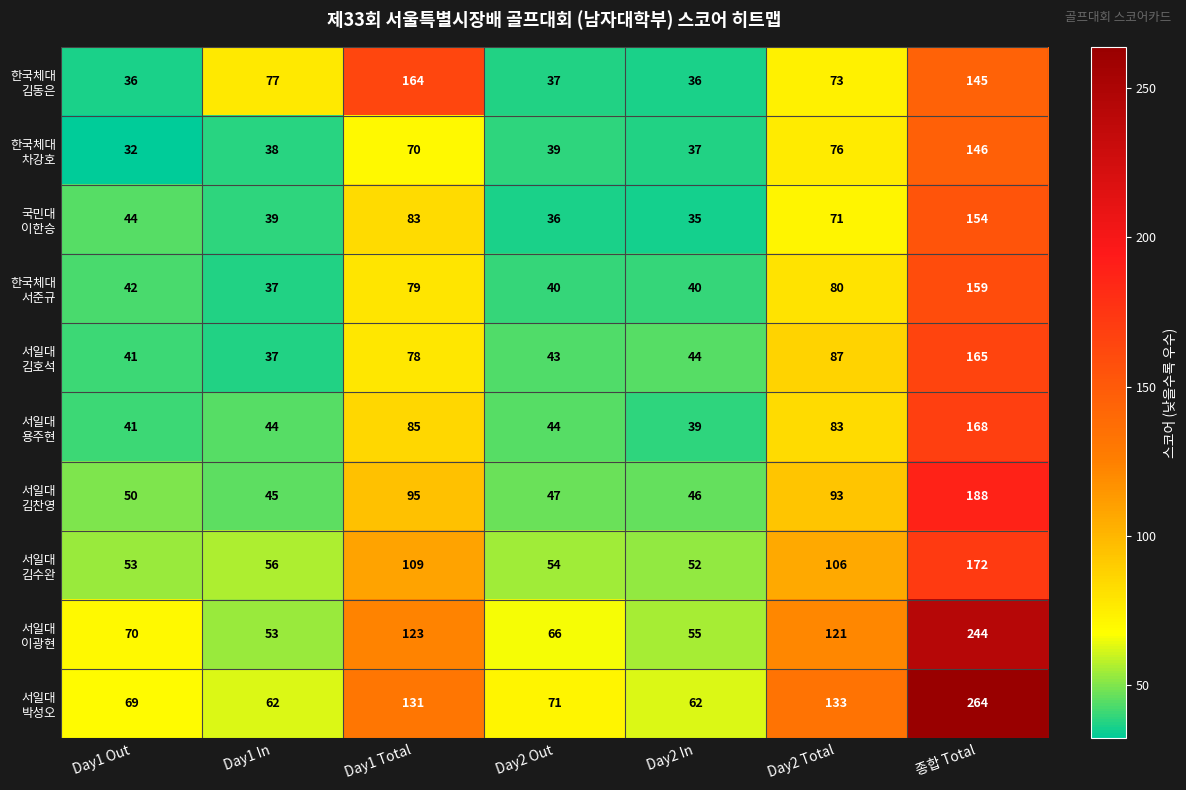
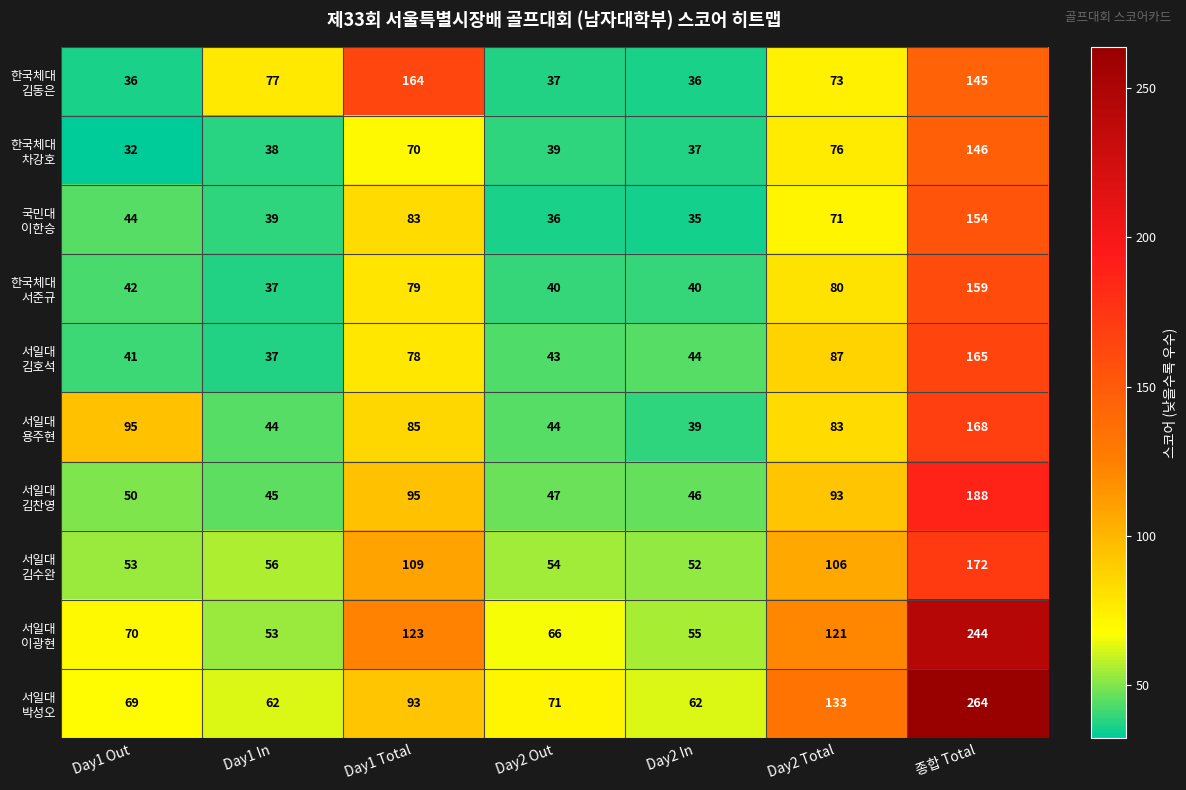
  {
    "한국체대 김동은": {
      "Day1 Out": 36,
      "Day1 In": 77,
      "Day1 Total": 164,
      "Day2 Out": 37,
      "Day2 In": 36,
      "Day2 Total": 73,
      "종합 Total": 145
    },
    "한국체대 차강호": {
      "Day1 Out": 32,
      "Day1 In": 38,
      "Day1 Total": 70,
      "Day2 Out": 39,
      "Day2 In": 37,
      "Day2 Total": 76,
      "종합 Total": 146
    },
    "국민대 이한승": {
      "Day1 Out": 44,
      "Day1 In": 39,
      "Day1 Total": 83,
      "Day2 Out": 36,
      "Day2 In": 35,
      "Day2 Total": 71,
      "종합 Total": 154
    },
    "한국체대 서준규": {
      "Day1 Out": 42,
      "Day1 In": 37,
      "Day1 Total": 79,
      "Day2 Out": 40,
      "Day2 In": 40,
      "Day2 Total": 80,
      "종합 Total": 159
    },
    "서일대 김호석": {
      "Day1 Out": 41,
      "Day1 In": 37,
      "Day1 Total": 78,
      "Day2 Out": 43,
      "Day2 In": 44,
      "Day2 Total": 87,
      "종합 Total": 165
    },
    "서일대 용주현": {
-     "Day1 Out": 41,
+     "Day1 Out": 95,
      "Day1 In": 44,
      "Day1 Total": 85,
      "Day2 Out": 44,
      "Day2 In": 39,
      "Day2 Total": 83,
      "종합 Total": 168
    },
    "서일대 김찬영": {
      "Day1 Out": 50,
      "Day1 In": 45,
      "Day1 Total": 95,
      "Day2 Out": 47,
      "Day2 In": 46,
      "Day2 Total": 93,
      "종합 Total": 188
    },
    "서일대 김수완": {
      "Day1 Out": 53,
      "Day1 In": 56,
      "Day1 Total": 109,
      "Day2 Out": 54,
      "Day2 In": 52,
      "Day2 Total": 106,
      "종합 Total": 172
    },
    "서일대 이광현": {
      "Day1 Out": 70,
      "Day1 In": 53,
      "Day1 Total": 123,
      "Day2 Out": 66,
      "Day2 In": 55,
      "Day2 Total": 121,
      "종합 Total": 244
    },
    "서일대 박성오": {
      "Day1 Out": 69,
      "Day1 In": 62,
-     "Day1 Total": 131,
+     "Day1 Total": 93,
      "Day2 Out": 71,
      "Day2 In": 62,
      "Day2 Total": 133,
      "종합 Total": 264
    }
  }
